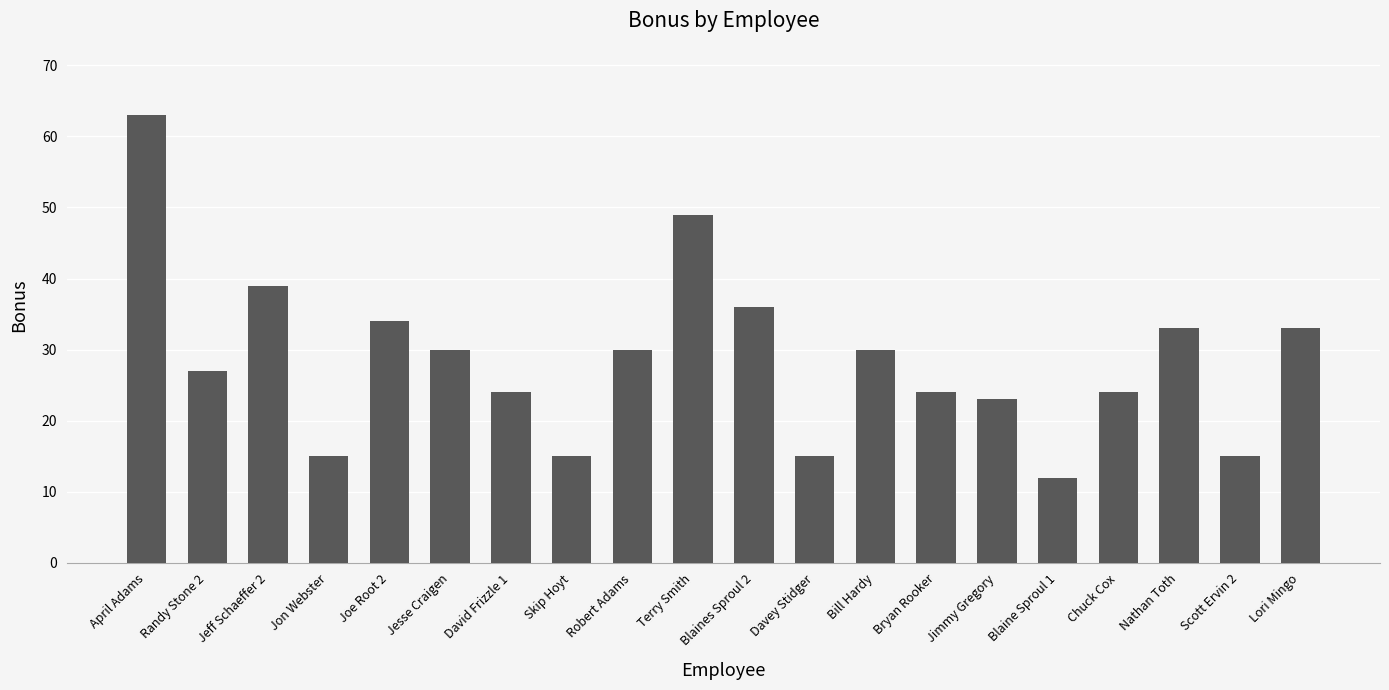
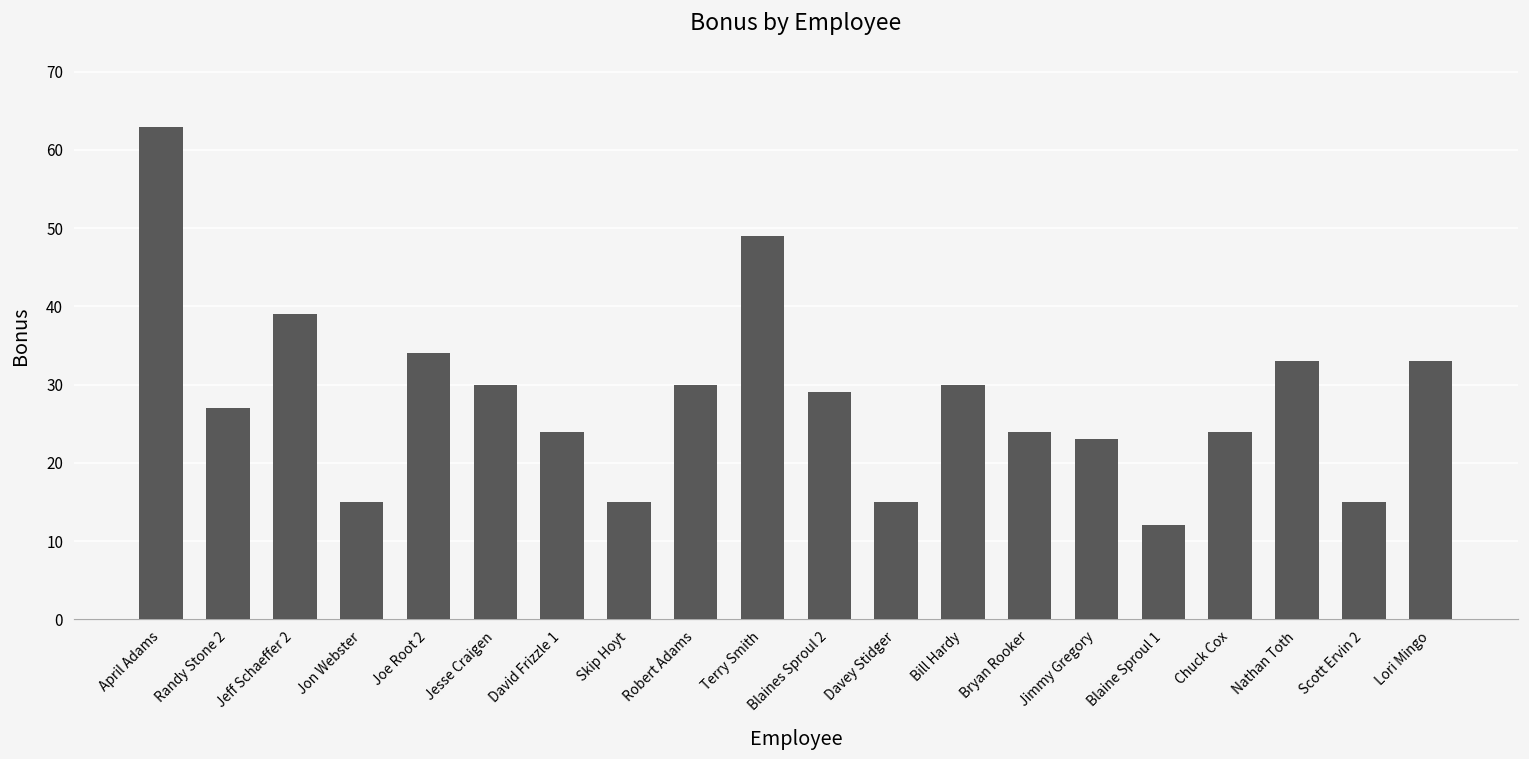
  {
    "April Adams": 63,
    "Randy Stone 2": 27,
    "Jeff Schaeffer 2": 39,
    "Jon Webster": 15,
    "Joe Root 2": 34,
    "Jesse Craigen": 30,
    "David Frizzle 1": 24,
    "Skip Hoyt": 15,
    "Robert Adams": 30,
    "Terry Smith": 49,
-   "Blaines Sproul 2": 36,
+   "Blaines Sproul 2": 29,
    "Davey Stidger": 15,
    "Bill Hardy": 30,
    "Bryan Rooker": 24,
    "Jimmy Gregory": 23,
    "Blaine Sproul 1": 12,
    "Chuck Cox": 24,
    "Nathan Toth": 33,
    "Scott Ervin 2": 15,
    "Lori Mingo": 33
  }
